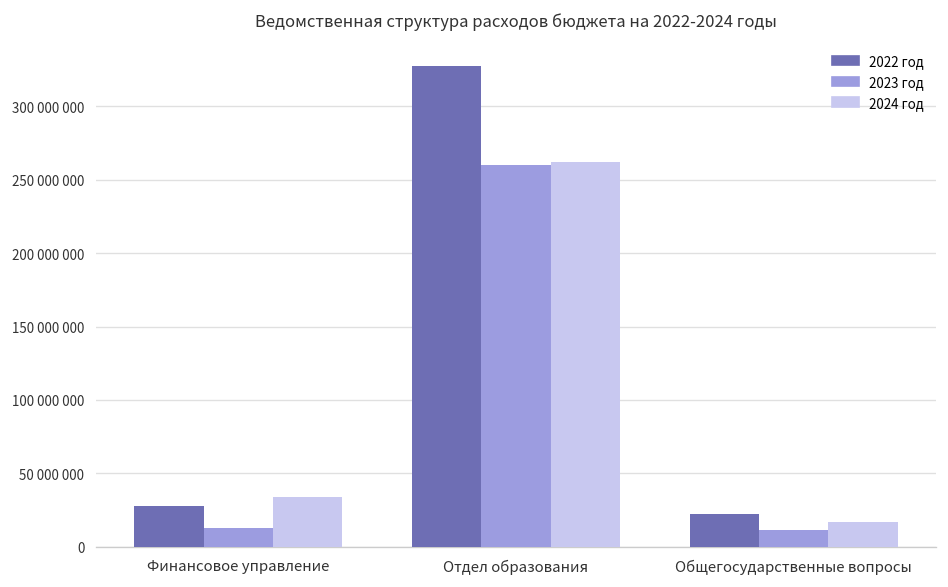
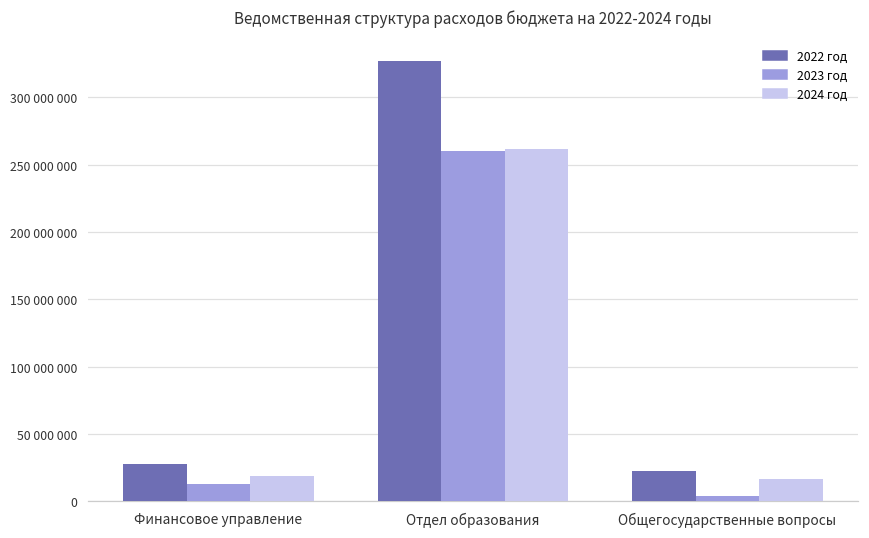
  {
    "2022 год": {
      "Финансовое управление": 28000000,
      "Отдел образования": 327000000,
      "Общегосударственные вопросы": 22000000
    },
    "2023 год": {
      "Финансовое управление": 13000000,
      "Отдел образования": 260000000,
-     "Общегосударственные вопросы": 11000000
+     "Общегосударственные вопросы": 4000000
    },
    "2024 год": {
-     "Финансовое управление": 34000000,
+     "Финансовое управление": 19000000,
      "Отдел образования": 262000000,
      "Общегосударственные вопросы": 17000000
    }
  }
